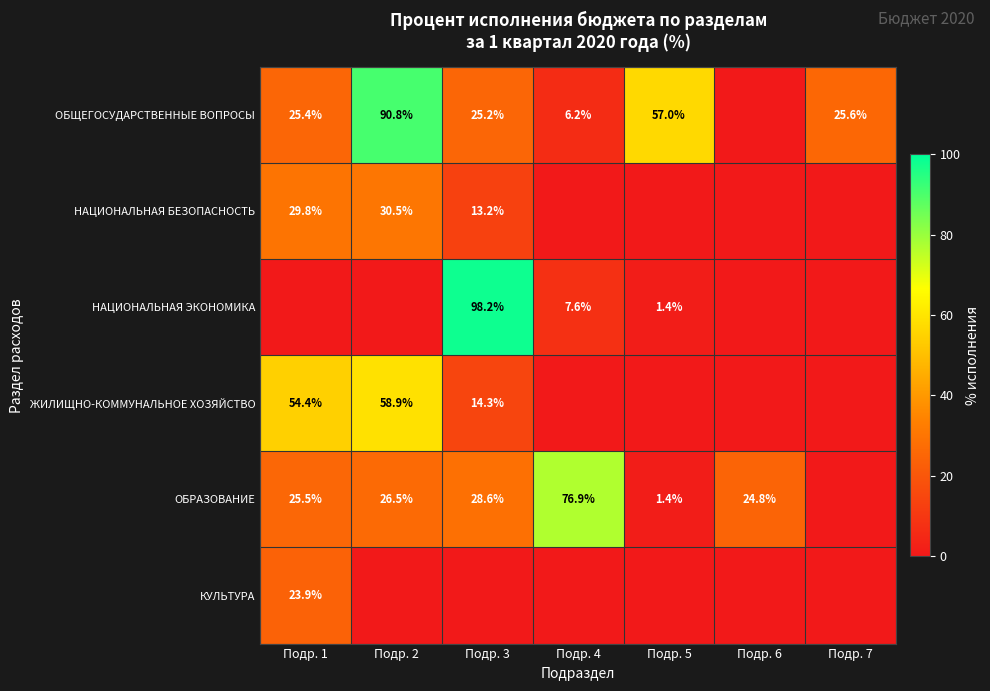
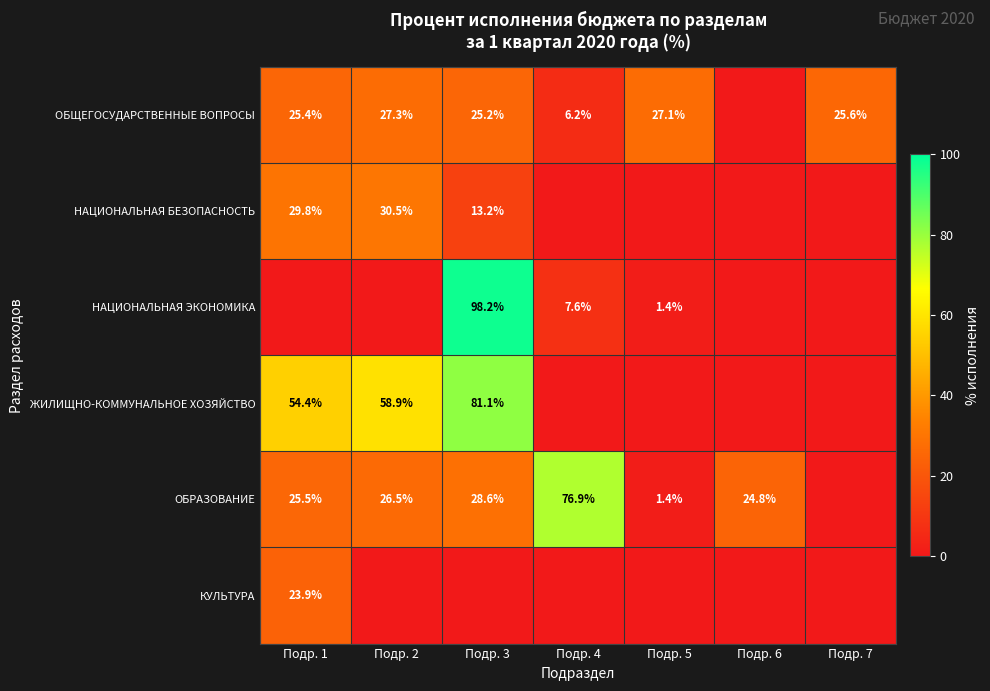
  {
    "ОБЩЕГОСУДАРСТВЕННЫЕ ВОПРОСЫ": {
      "Подр. 1": "25.4%",
-     "Подр. 2": "90.8%",
+     "Подр. 2": "27.3%",
      "Подр. 3": "25.2%",
      "Подр. 4": "6.2%",
-     "Подр. 5": "57.0%",
+     "Подр. 5": "27.1%",
      "Подр. 7": "25.6%"
    },
    "НАЦИОНАЛЬНАЯ БЕЗОПАСНОСТЬ": {
      "Подр. 1": "29.8%",
      "Подр. 2": "30.5%",
      "Подр. 3": "13.2%"
    },
    "НАЦИОНАЛЬНАЯ ЭКОНОМИКА": {
      "Подр. 3": "98.2%",
      "Подр. 4": "7.6%",
      "Подр. 5": "1.4%"
    },
    "ЖИЛИЩНО-КОММУНАЛЬНОЕ ХОЗЯЙСТВО": {
      "Подр. 1": "54.4%",
      "Подр. 2": "58.9%",
-     "Подр. 3": "14.3%"
+     "Подр. 3": "81.1%"
    },
    "ОБРАЗОВАНИЕ": {
      "Подр. 1": "25.5%",
      "Подр. 2": "26.5%",
      "Подр. 3": "28.6%",
      "Подр. 4": "76.9%",
      "Подр. 5": "1.4%",
      "Подр. 6": "24.8%"
    },
    "КУЛЬТУРА": {
      "Подр. 1": "23.9%"
    }
  }
